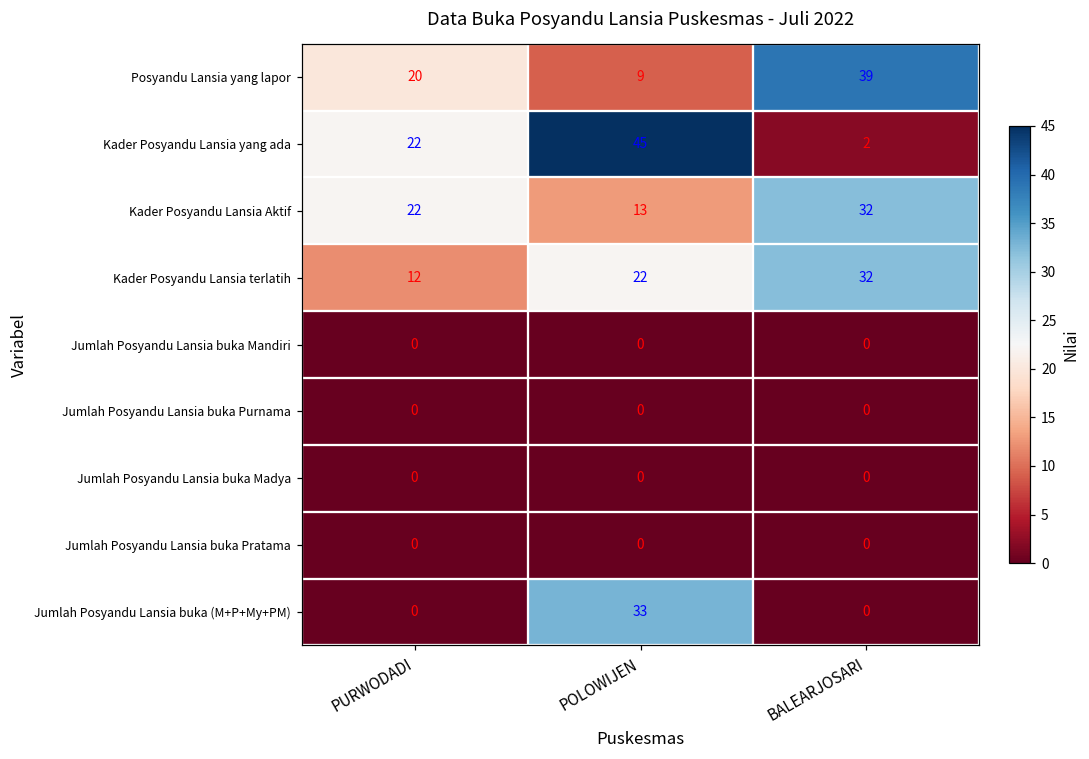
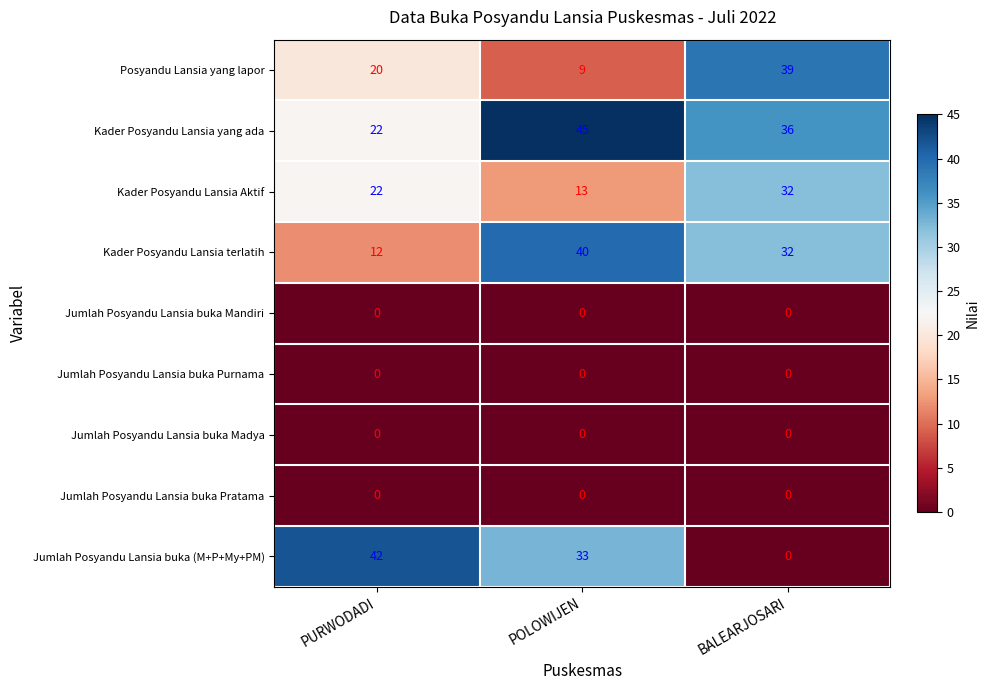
  {
    "Posyandu Lansia yang lapor": {
      "PURWODADI": 20,
      "POLOWIJEN": 9,
      "BALEARJOSARI": 39
    },
    "Kader Posyandu Lansia yang ada": {
      "PURWODADI": 22,
      "POLOWIJEN": 45,
-     "BALEARJOSARI": 2
+     "BALEARJOSARI": 36
    },
    "Kader Posyandu Lansia Aktif": {
      "PURWODADI": 22,
      "POLOWIJEN": 13,
      "BALEARJOSARI": 32
    },
    "Kader Posyandu Lansia terlatih": {
      "PURWODADI": 12,
-     "POLOWIJEN": 22,
+     "POLOWIJEN": 40,
      "BALEARJOSARI": 32
    },
    "Jumlah Posyandu Lansia buka Mandiri": {
      "PURWODADI": 0,
      "POLOWIJEN": 0,
      "BALEARJOSARI": 0
    },
    "Jumlah Posyandu Lansia buka Purnama": {
      "PURWODADI": 0,
      "POLOWIJEN": 0,
      "BALEARJOSARI": 0
    },
    "Jumlah Posyandu Lansia buka Madya": {
      "PURWODADI": 0,
      "POLOWIJEN": 0,
      "BALEARJOSARI": 0
    },
    "Jumlah Posyandu Lansia buka Pratama": {
      "PURWODADI": 0,
      "POLOWIJEN": 0,
      "BALEARJOSARI": 0
    },
    "Jumlah Posyandu Lansia buka (M+P+My+PM)": {
-     "PURWODADI": 0,
+     "PURWODADI": 42,
      "POLOWIJEN": 33,
      "BALEARJOSARI": 0
    }
  }
